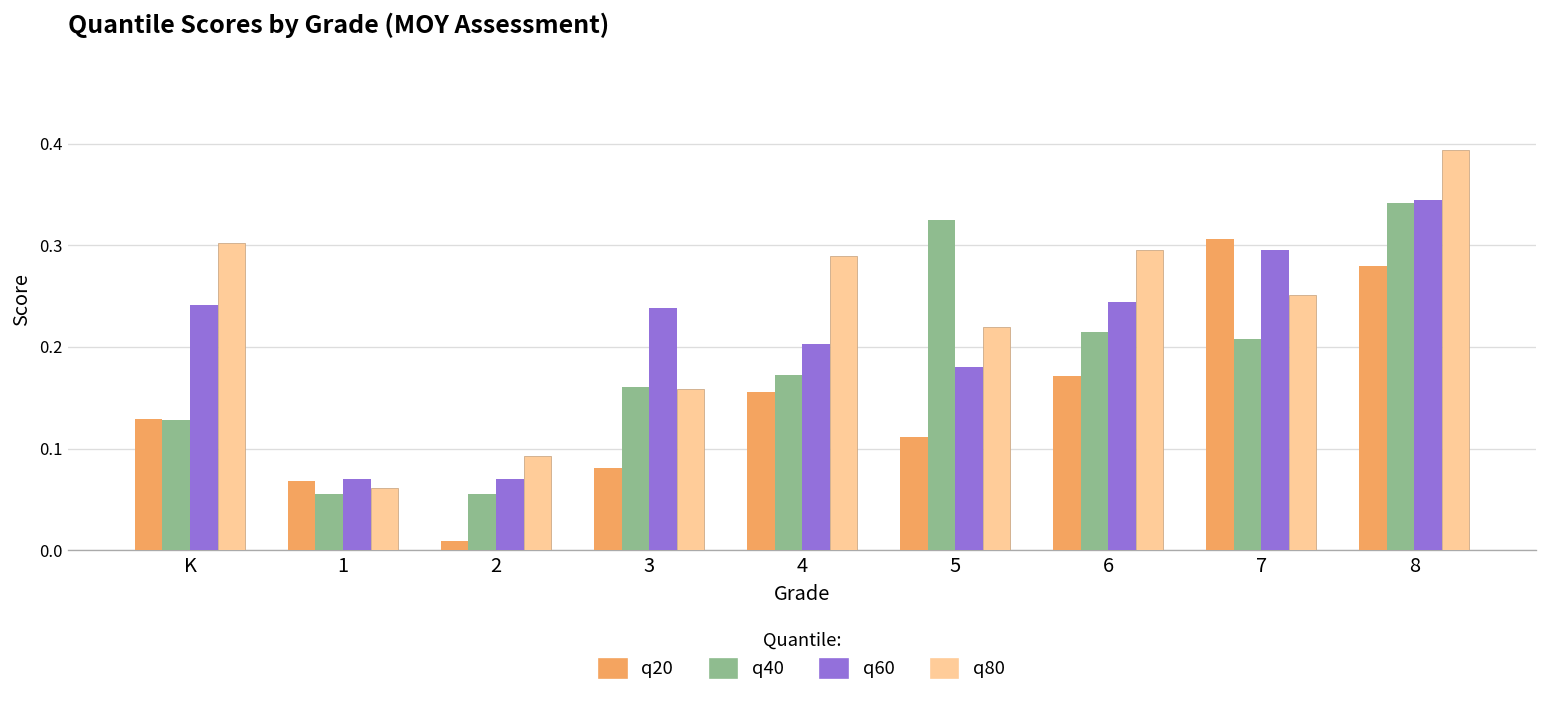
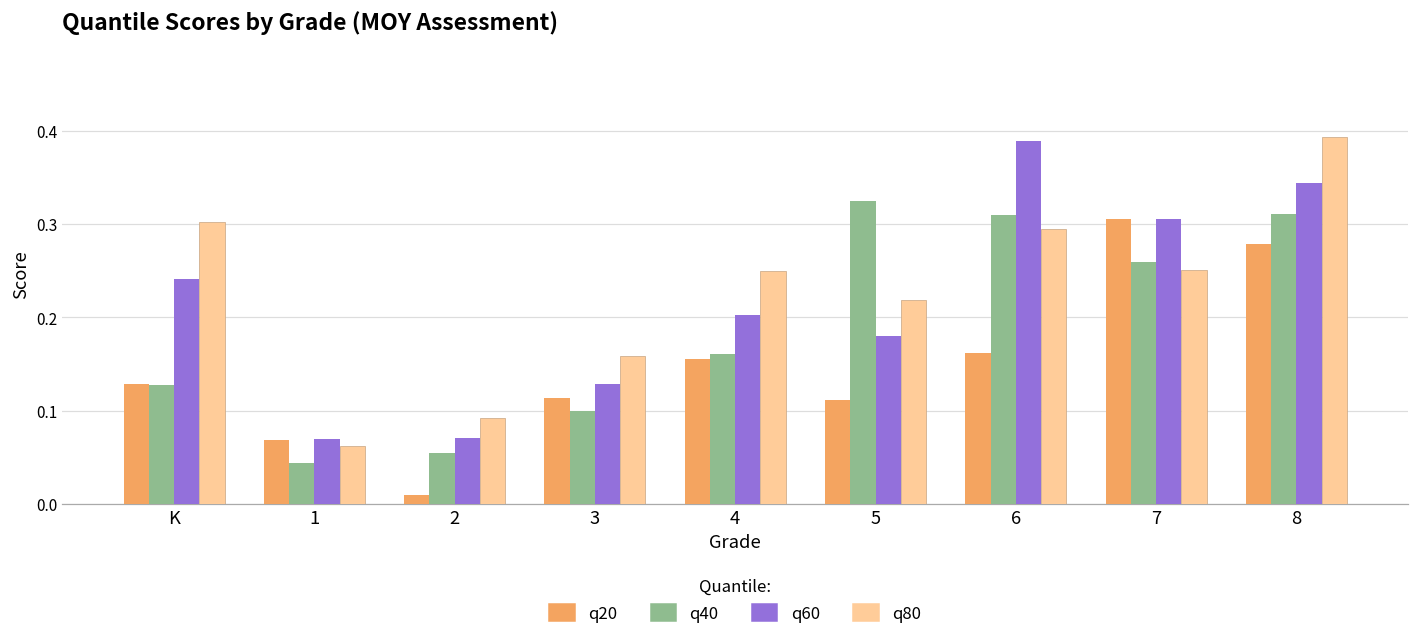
  {
    "q20": {
      "K": 0.13,
      "1": 0.07,
      "2": 0.01,
-     "3": 0.08,
+     "3": 0.11,
      "4": 0.16,
      "5": 0.11,
-     "6": 0.17,
+     "6": 0.16,
      "7": 0.31,
      "8": 0.28
    },
    "q40": {
      "K": 0.13,
-     "1": 0.06,
+     "1": 0.04,
      "2": 0.05,
-     "3": 0.16,
-     "4": 0.17,
+     "3": 0.10,
+     "4": 0.16,
      "5": 0.32,
-     "6": 0.21,
-     "7": 0.21,
-     "8": 0.34
+     "6": 0.31,
+     "7": 0.26,
+     "8": 0.31
    },
    "q60": {
      "K": 0.24,
      "1": 0.07,
      "2": 0.07,
-     "3": 0.24,
+     "3": 0.13,
      "4": 0.20,
      "5": 0.18,
-     "6": 0.24,
-     "7": 0.30,
+     "6": 0.39,
+     "7": 0.31,
      "8": 0.34
    },
    "q80": {
      "K": 0.30,
      "1": 0.06,
      "2": 0.09,
      "3": 0.16,
-     "4": 0.29,
+     "4": 0.25,
      "5": 0.22,
      "6": 0.30,
      "7": 0.25,
      "8": 0.39
    }
  }
